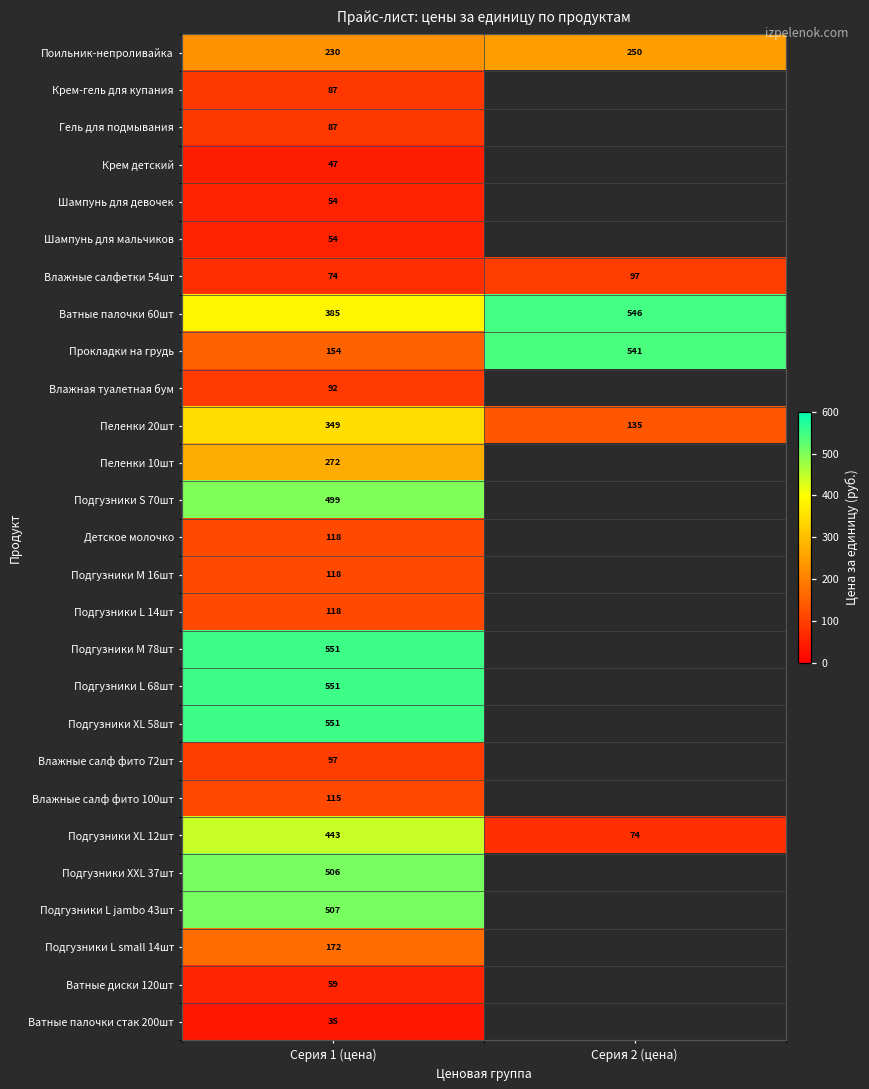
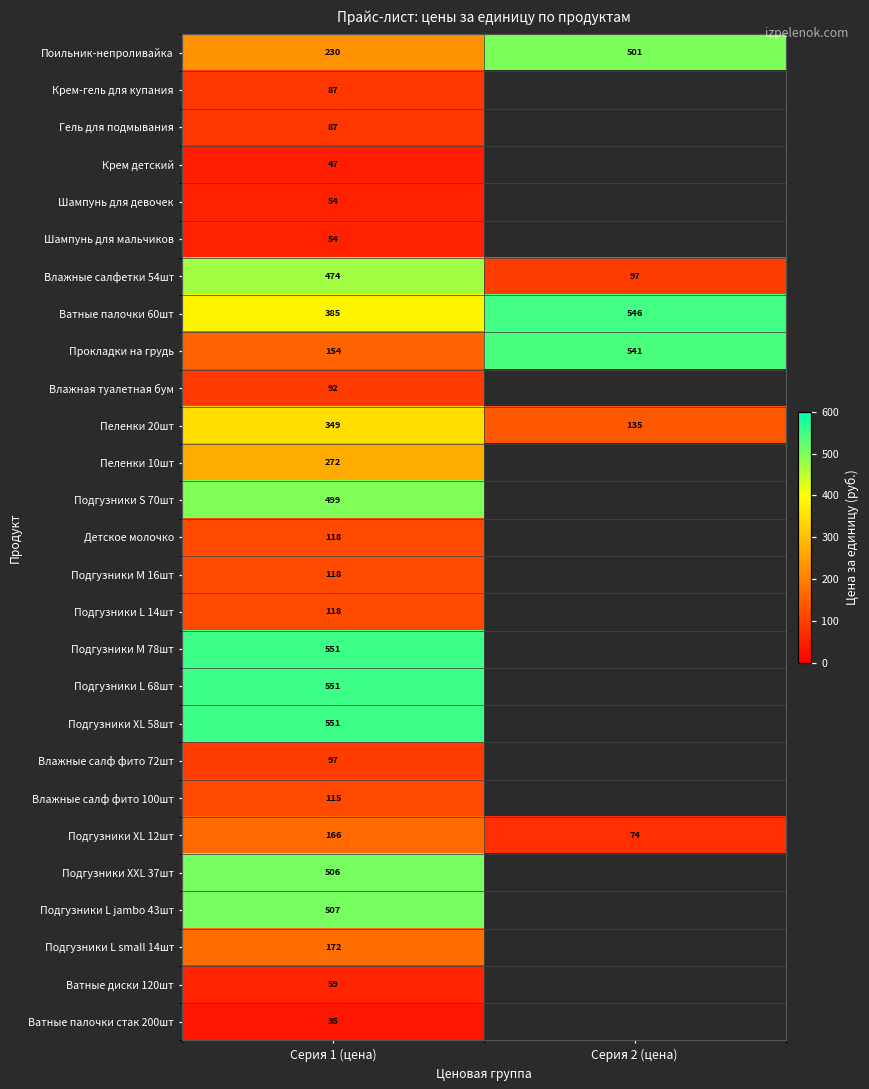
  {
    "Поильник-непроливайка": {
      "Серия 1 (цена)": 230,
-     "Серия 2 (цена)": 250
+     "Серия 2 (цена)": 501
    },
    "Крем-гель для купания": {
      "Серия 1 (цена)": 87
    },
    "Гель для подмывания": {
      "Серия 1 (цена)": 87
    },
    "Крем детский": {
      "Серия 1 (цена)": 47
    },
    "Шампунь для девочек": {
      "Серия 1 (цена)": 54
    },
    "Шампунь для мальчиков": {
      "Серия 1 (цена)": 54
    },
    "Влажные салфетки 54шт": {
-     "Серия 1 (цена)": 74,
+     "Серия 1 (цена)": 474,
      "Серия 2 (цена)": 97
    },
    "Ватные палочки 60шт": {
      "Серия 1 (цена)": 385,
      "Серия 2 (цена)": 546
    },
    "Прокладки на грудь": {
      "Серия 1 (цена)": 154,
      "Серия 2 (цена)": 541
    },
    "Влажная туалетная бум": {
      "Серия 1 (цена)": 92
    },
    "Пеленки 20шт": {
      "Серия 1 (цена)": 349,
      "Серия 2 (цена)": 135
    },
    "Пеленки 10шт": {
      "Серия 1 (цена)": 272
    },
    "Подгузники S 70шт": {
      "Серия 1 (цена)": 499
    },
    "Детское молочко": {
      "Серия 1 (цена)": 118
    },
    "Подгузники M 16шт": {
      "Серия 1 (цена)": 118
    },
    "Подгузники L 14шт": {
      "Серия 1 (цена)": 118
    },
    "Подгузники M 78шт": {
      "Серия 1 (цена)": 551
    },
    "Подгузники L 68шт": {
      "Серия 1 (цена)": 551
    },
    "Подгузники XL 58шт": {
      "Серия 1 (цена)": 551
    },
    "Влажные салф фито 72шт": {
      "Серия 1 (цена)": 97
    },
    "Влажные салф фито 100шт": {
      "Серия 1 (цена)": 115
    },
    "Подгузники XL 12шт": {
-     "Серия 1 (цена)": 443,
+     "Серия 1 (цена)": 166,
      "Серия 2 (цена)": 74
    },
    "Подгузники XXL 37шт": {
      "Серия 1 (цена)": 506
    },
    "Подгузники L jambo 43шт": {
      "Серия 1 (цена)": 507
    },
    "Подгузники L small 14шт": {
      "Серия 1 (цена)": 172
    },
    "Ватные диски 120шт": {
      "Серия 1 (цена)": 59
    },
    "Ватные палочки стак 200шт": {
      "Серия 1 (цена)": 35
    }
  }
